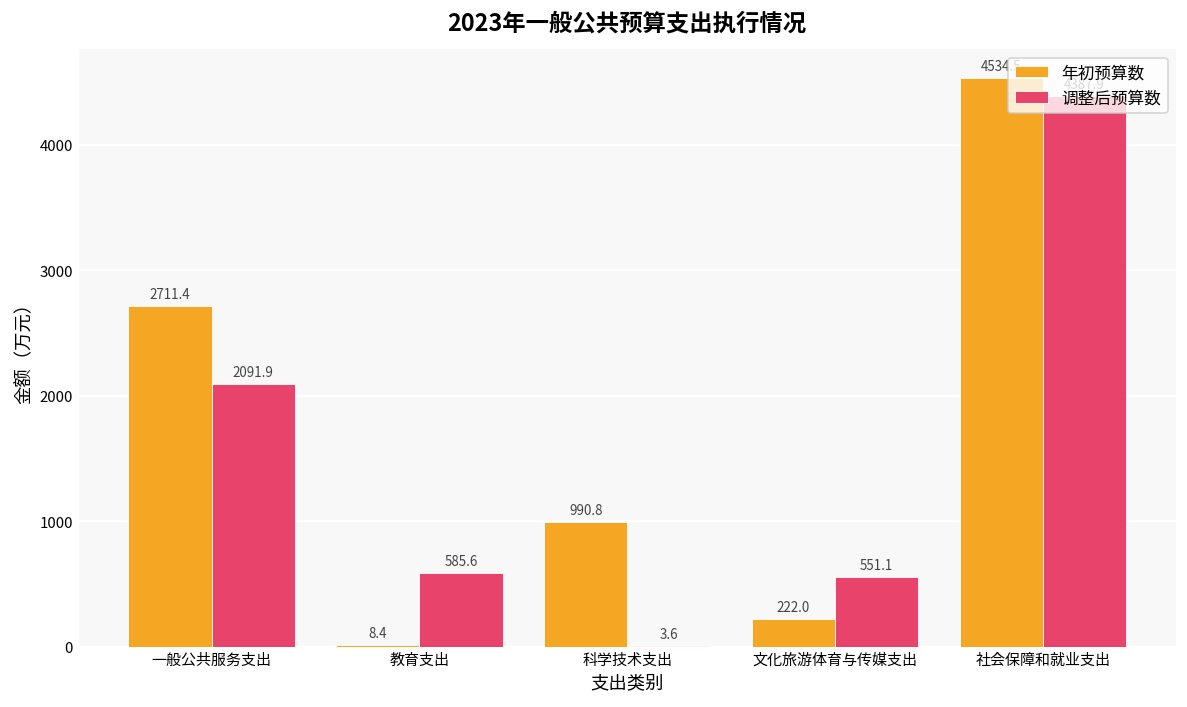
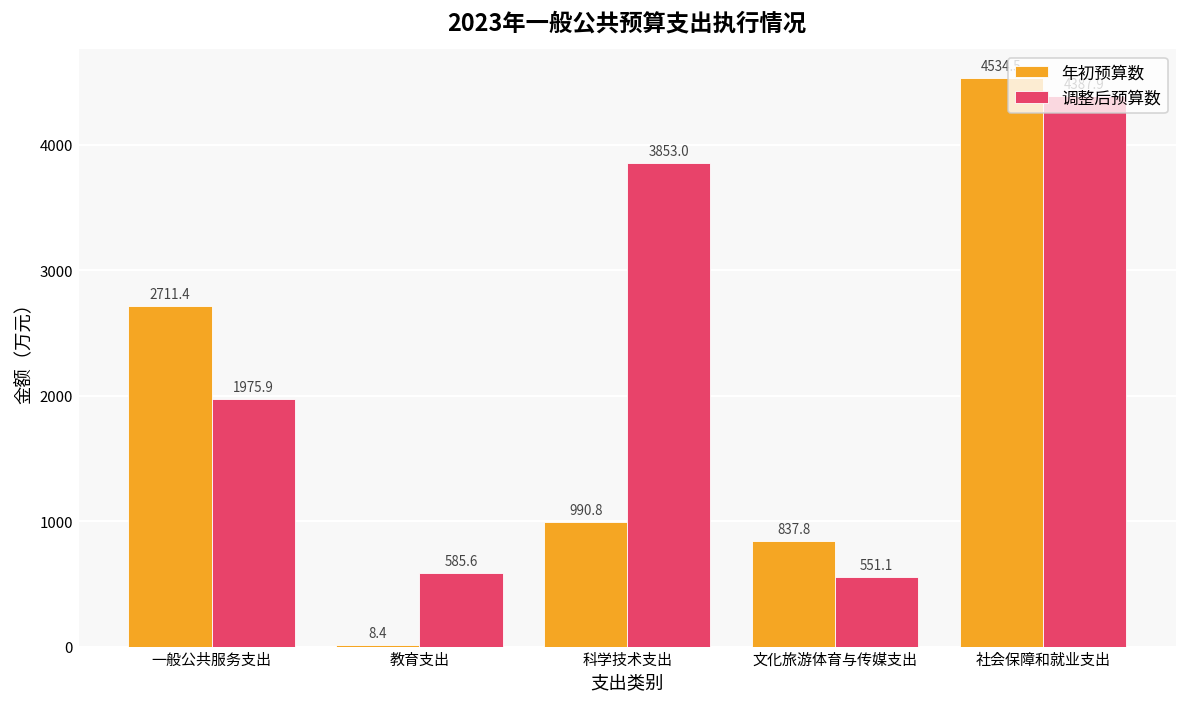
  {
    "年初预算数": {
      "一般公共服务支出": 2711.4,
      "教育支出": 8.4,
      "科学技术支出": 990.8,
-     "文化旅游体育与传媒支出": 222.0
+     "文化旅游体育与传媒支出": 837.8
    },
    "调整后预算数": {
-     "一般公共服务支出": 2091.9,
+     "一般公共服务支出": 1975.9,
      "教育支出": 585.6,
-     "科学技术支出": 3.6,
+     "科学技术支出": 3853.0,
      "文化旅游体育与传媒支出": 551.1
    }
  }
